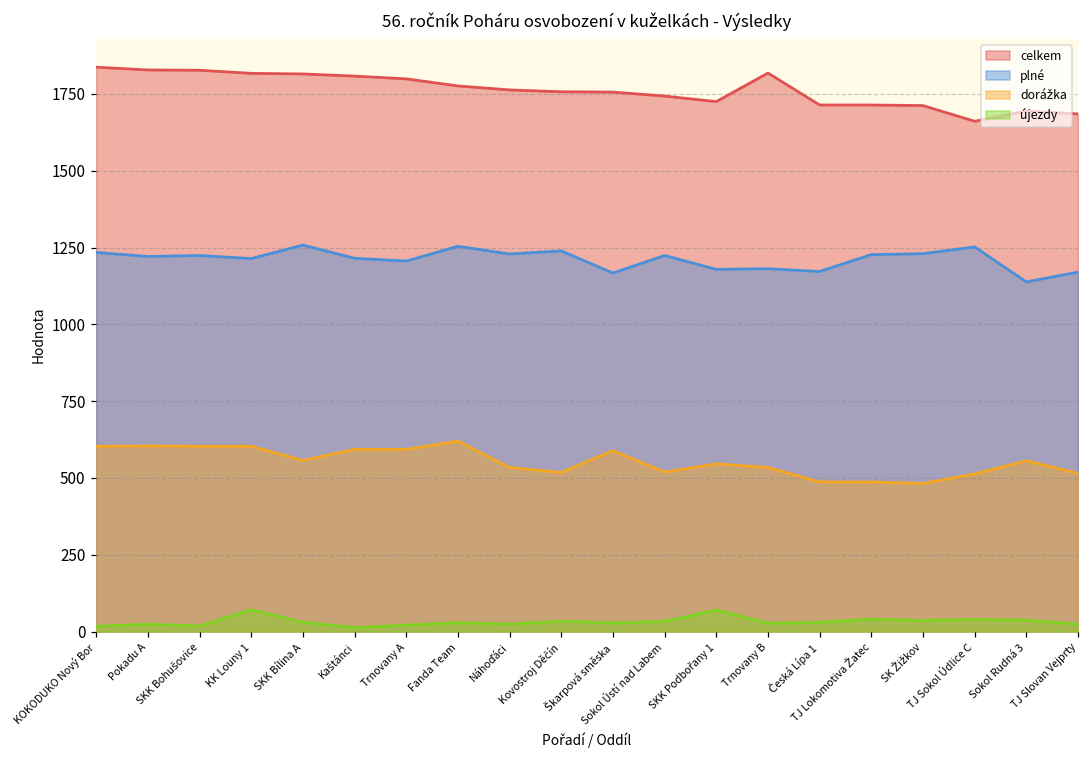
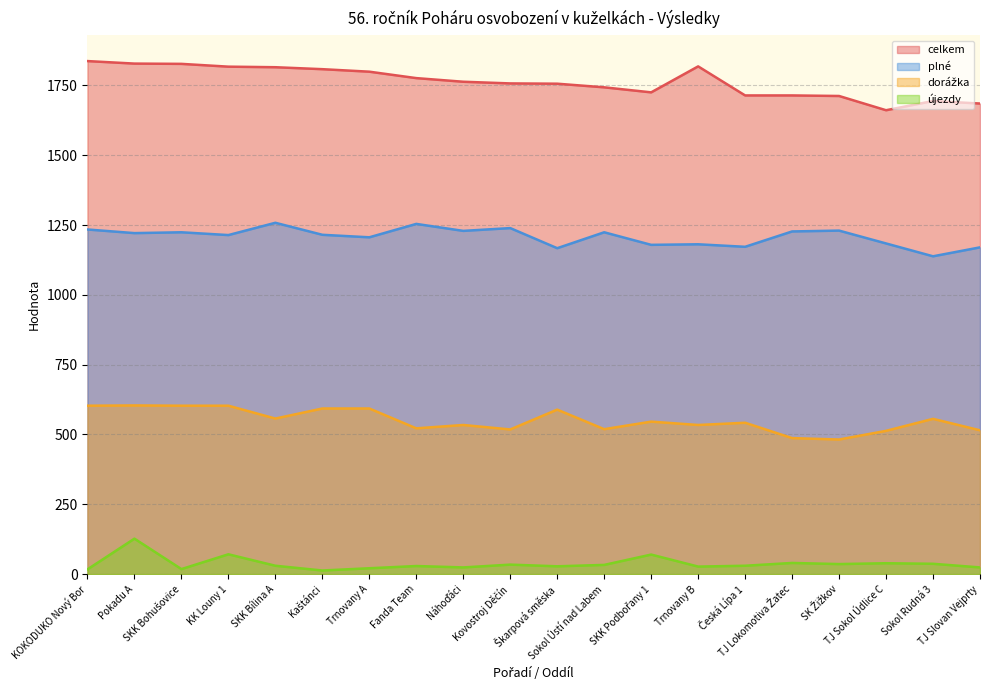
  {
    "celkem": {
      "KOKODUKO Nový Bor": 1840,
      "Pokadu A": 1830,
      "SKK Bohušovice": 1830,
      "KK Louny 1": 1820,
      "SKK Bílina A": 1820,
      "Kaštánci": 1810,
      "Trnovany A": 1800,
      "Fanda Team": 1780,
      "Náhoďáci": 1760,
      "Kovostroj Děčín": 1760,
      "Škarpová směska": 1760,
      "Sokol Ústí nad Labem": 1740,
      "SKK Podbořany 1": 1730,
      "Trnovany B": 1820,
      "Česká Lípa 1": 1710,
      "TJ Lokomotiva Žatec": 1710,
      "SK Žižkov": 1710,
      "TJ Sokol Údlice C": 1660,
      "TJ Slovan Vejprty": 1690
    },
    "plné": {
      "KOKODUKO Nový Bor": 1230,
      "Pokadu A": 1220,
      "SKK Bohušovice": 1220,
      "KK Louny 1": 1210,
      "SKK Bílina A": 1260,
      "Kaštánci": 1220,
      "Trnovany A": 1210,
      "Fanda Team": 1250,
      "Náhoďáci": 1230,
      "Kovostroj Děčín": 1240,
      "Škarpová směska": 1170,
      "Sokol Ústí nad Labem": 1220,
      "SKK Podbořany 1": 1180,
      "Trnovany B": 1180,
      "Česká Lípa 1": 1170,
      "TJ Lokomotiva Žatec": 1230,
      "SK Žižkov": 1230,
-     "TJ Sokol Údlice C": 1250,
+     "TJ Sokol Údlice C": 1180,
      "Sokol Rudná 3": 1140,
      "TJ Slovan Vejprty": 1170
    },
    "dorážka": {
      "KOKODUKO Nový Bor": 600,
      "Pokadu A": 600,
      "SKK Bohušovice": 600,
      "KK Louny 1": 600,
      "SKK Bílina A": 560,
      "Kaštánci": 590,
      "Trnovany A": 590,
-     "Fanda Team": 620,
+     "Fanda Team": 520,
      "Náhoďáci": 530,
      "Kovostroj Děčín": 520,
      "Škarpová směska": 590,
      "Sokol Ústí nad Labem": 520,
      "SKK Podbořany 1": 550,
      "Trnovany B": 530,
-     "Česká Lípa 1": 490,
+     "Česká Lípa 1": 540,
      "TJ Lokomotiva Žatec": 490,
      "SK Žižkov": 480,
      "TJ Sokol Údlice C": 510,
      "Sokol Rudná 3": 560,
      "TJ Slovan Vejprty": 520
    },
    "újezdy": {
      "KOKODUKO Nový Bor": 20,
-     "Pokadu A": 20,
+     "Pokadu A": 130,
      "SKK Bohušovice": 20,
      "KK Louny 1": 70,
      "SKK Bílina A": 30,
      "Kaštánci": 10,
      "Trnovany A": 20,
      "Fanda Team": 30,
      "Náhoďáci": 20,
      "Kovostroj Děčín": 30,
      "Škarpová směska": 30,
      "Sokol Ústí nad Labem": 30,
      "SKK Podbořany 1": 70,
      "Trnovany B": 30,
      "Česká Lípa 1": 30,
      "TJ Lokomotiva Žatec": 40,
      "SK Žižkov": 40,
      "TJ Sokol Údlice C": 40,
      "Sokol Rudná 3": 40,
      "TJ Slovan Vejprty": 20
    }
  }
